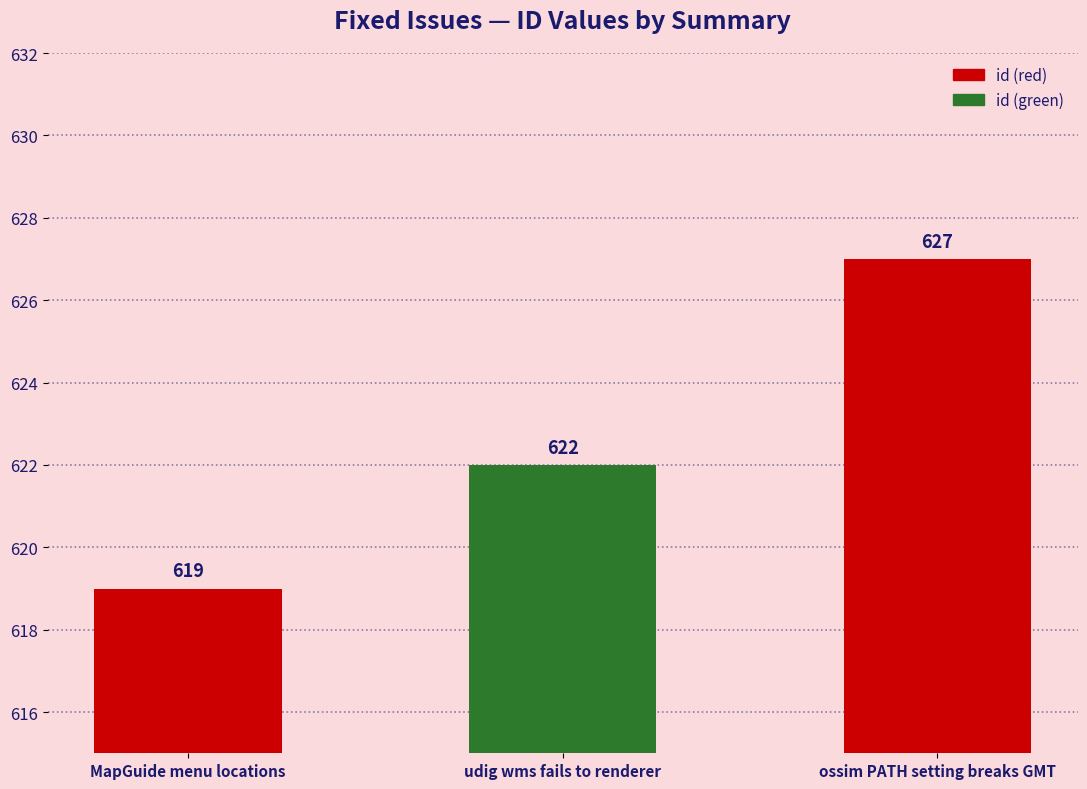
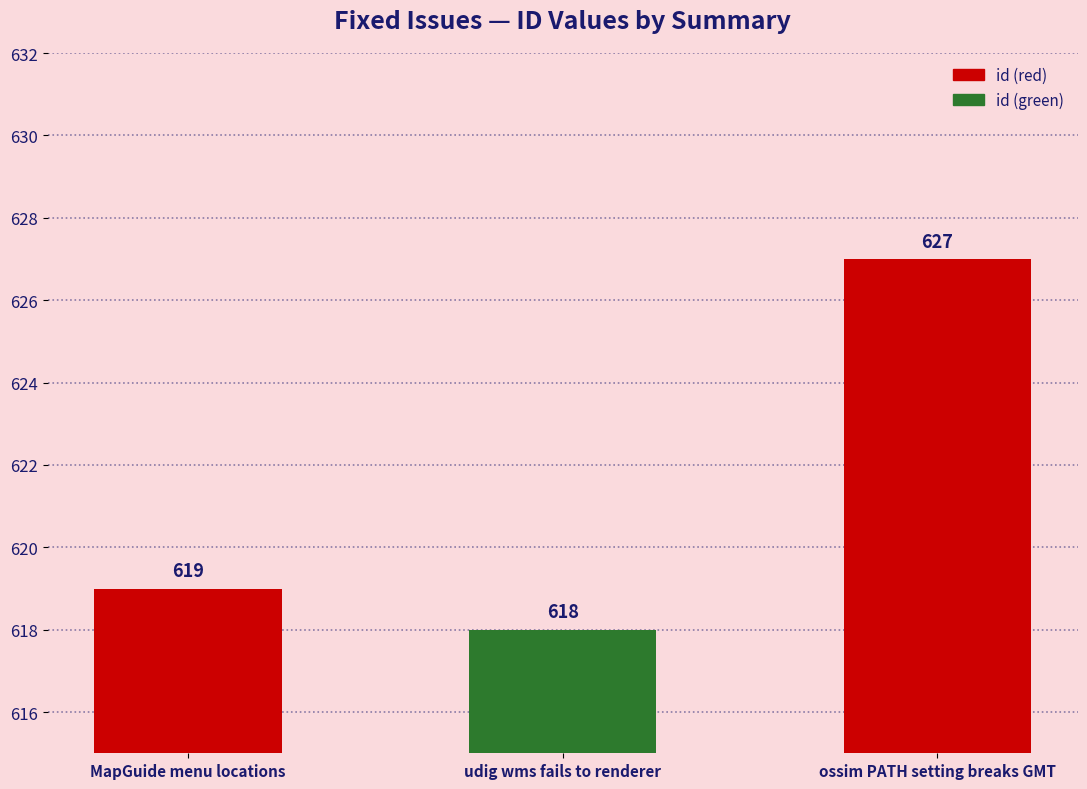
  {
    "MapGuide menu locations": 619,
-   "udig wms fails to renderer": 622,
+   "udig wms fails to renderer": 618,
    "ossim PATH setting breaks GMT": 627
  }
